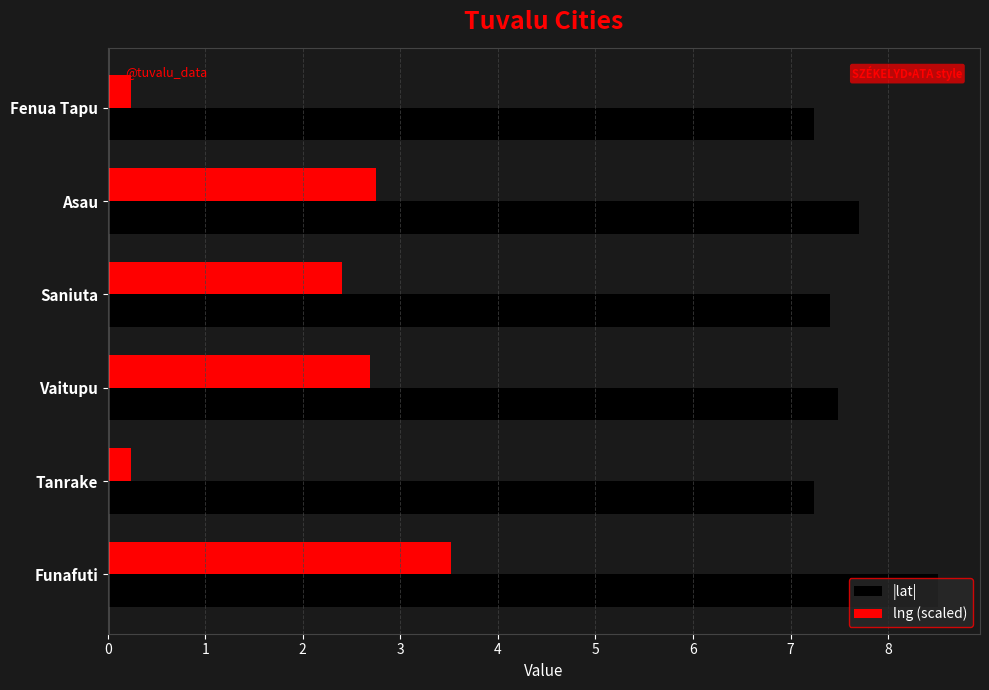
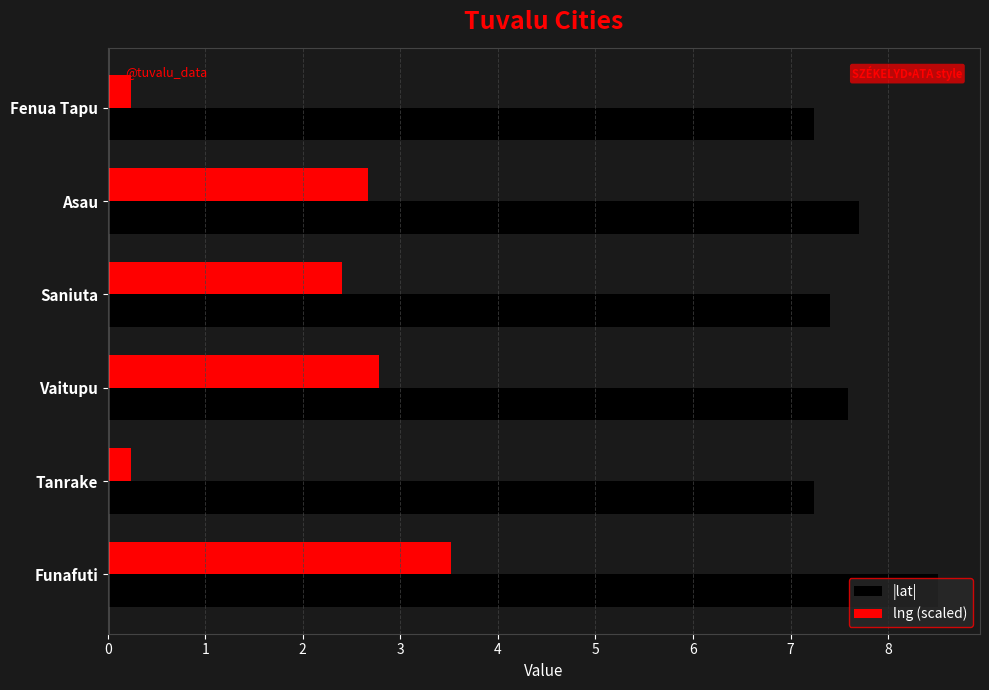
  {
    "|lat|": {
      "Fenua Tapu": 7.2,
      "Asau": 7.7,
      "Saniuta": 7.4,
-     "Vaitupu": 7.5,
+     "Vaitupu": 7.6,
      "Tanrake": 7.2
    },
    "lng (scaled)": {
      "Fenua Tapu": 0.2,
-     "Asau": 2.8,
+     "Asau": 2.7,
      "Saniuta": 2.4,
-     "Vaitupu": 2.7,
+     "Vaitupu": 2.8,
      "Tanrake": 0.2,
      "Funafuti": 3.5
    }
  }
